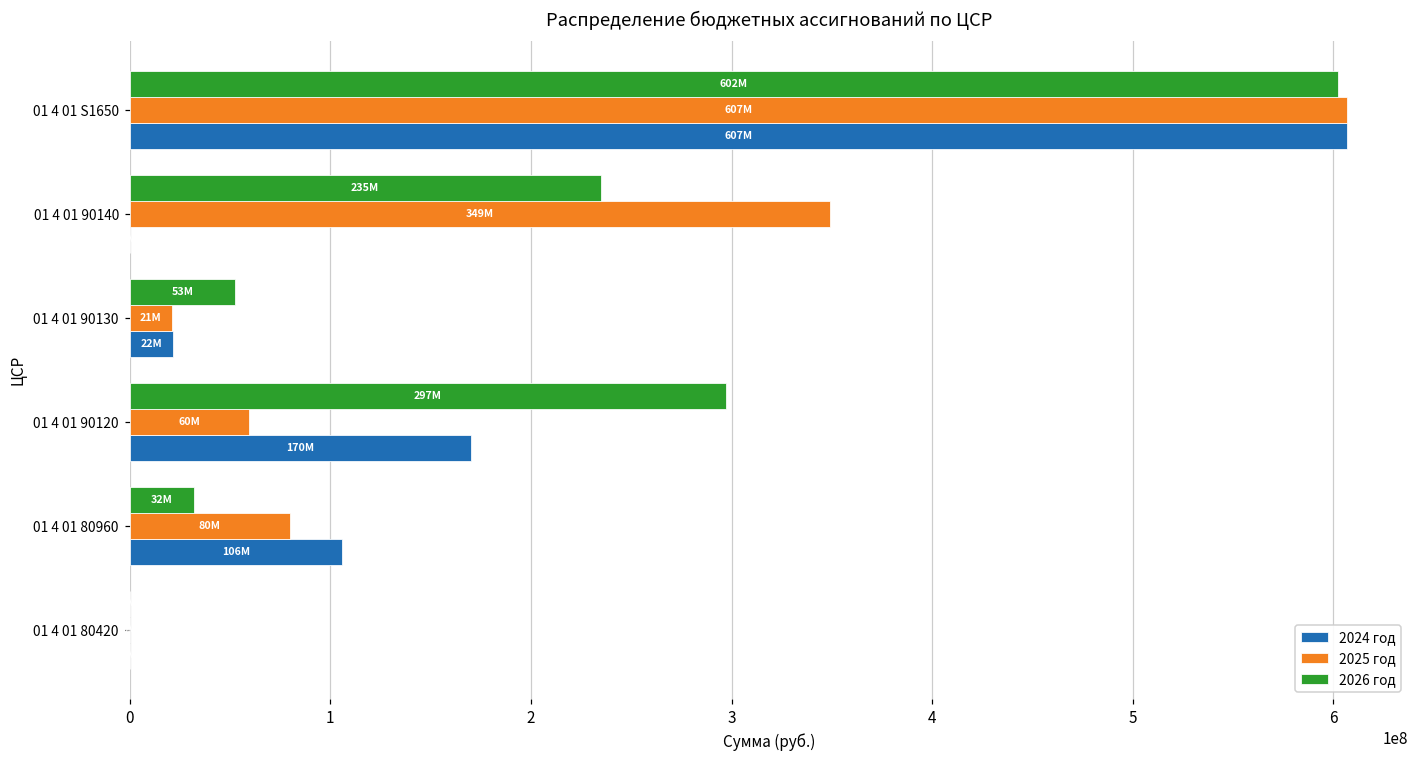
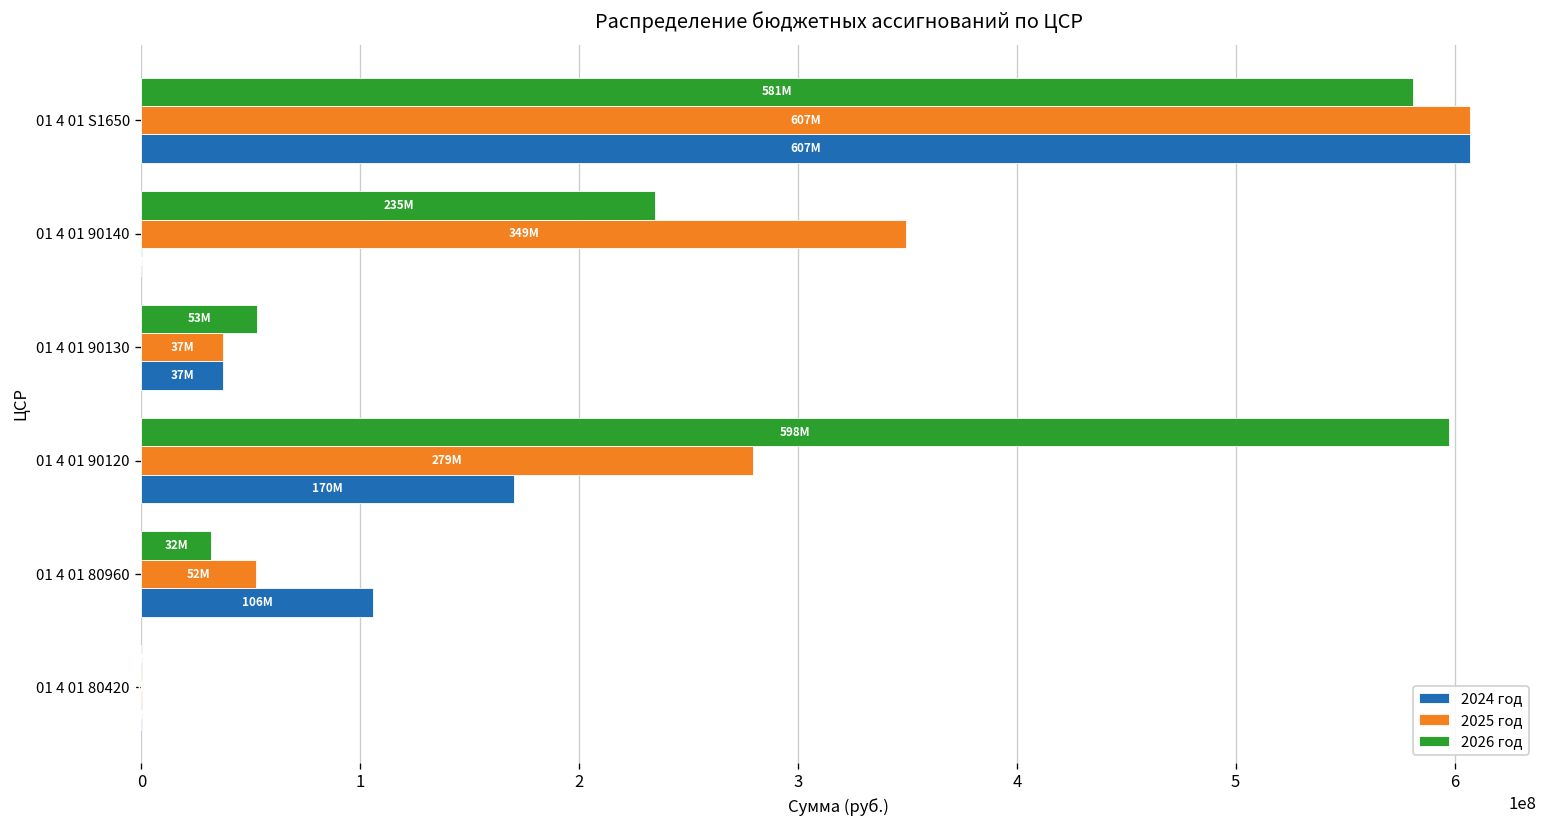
  {
    "2024 год": {
      "01 4 01 S1650": "607M",
-     "01 4 01 90130": "22M",
+     "01 4 01 90130": "37M",
      "01 4 01 90120": "170M",
      "01 4 01 80960": "106M"
    },
    "2025 год": {
      "01 4 01 S1650": "607M",
      "01 4 01 90140": "349M",
-     "01 4 01 90130": "21M",
-     "01 4 01 90120": "60M",
-     "01 4 01 80960": "80M"
+     "01 4 01 90130": "37M",
+     "01 4 01 90120": "279M",
+     "01 4 01 80960": "52M"
    },
    "2026 год": {
-     "01 4 01 S1650": "602M",
+     "01 4 01 S1650": "581M",
      "01 4 01 90140": "235M",
      "01 4 01 90130": "53M",
-     "01 4 01 90120": "297M",
+     "01 4 01 90120": "598M",
      "01 4 01 80960": "32M"
    }
  }
